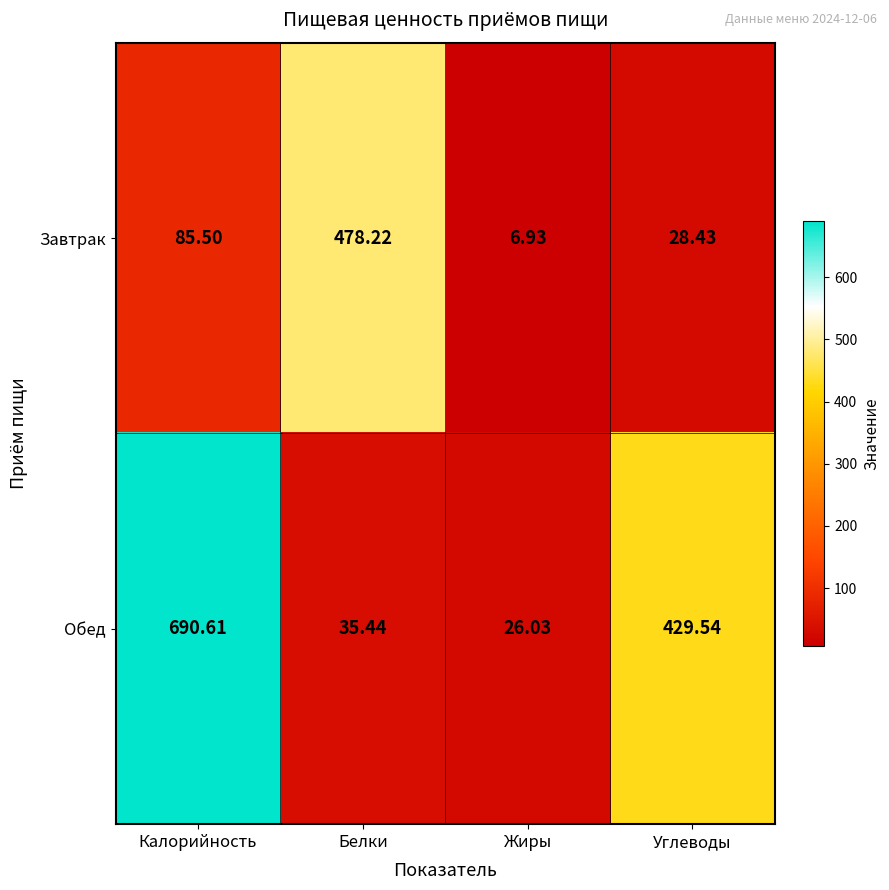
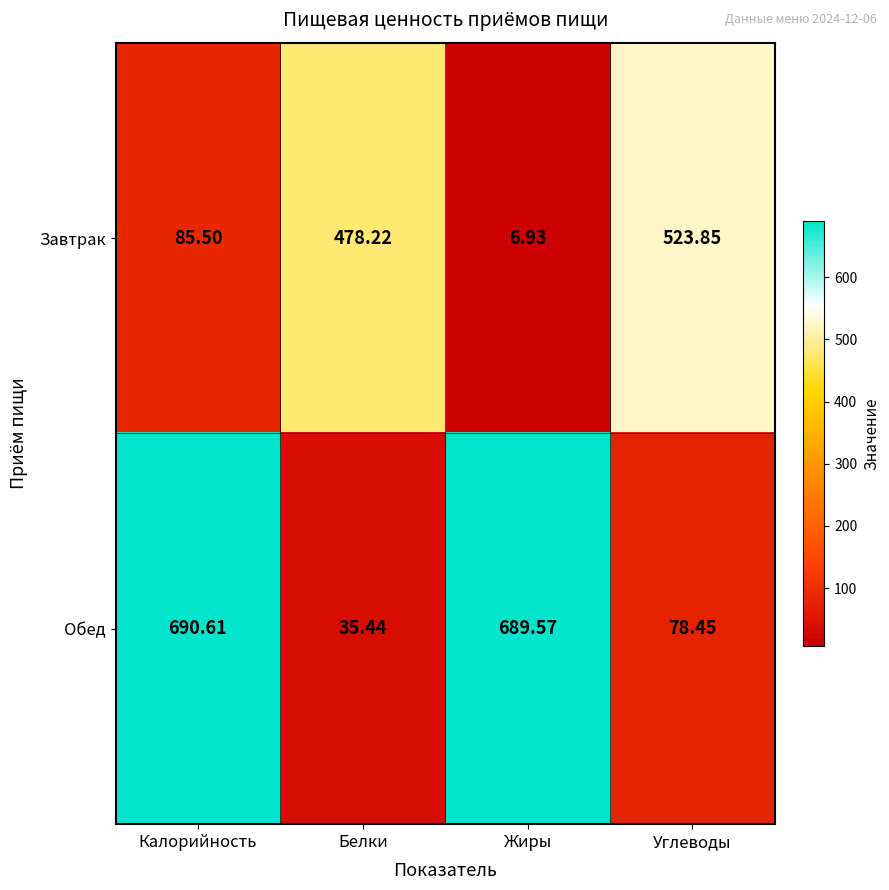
  {
    "Завтрак": {
      "Калорийность": 85.50,
      "Белки": 478.22,
      "Жиры": 6.93,
-     "Углеводы": 28.43
+     "Углеводы": 523.85
    },
    "Обед": {
      "Калорийность": 690.61,
      "Белки": 35.44,
-     "Жиры": 26.03,
-     "Углеводы": 429.54
+     "Жиры": 689.57,
+     "Углеводы": 78.45
    }
  }
